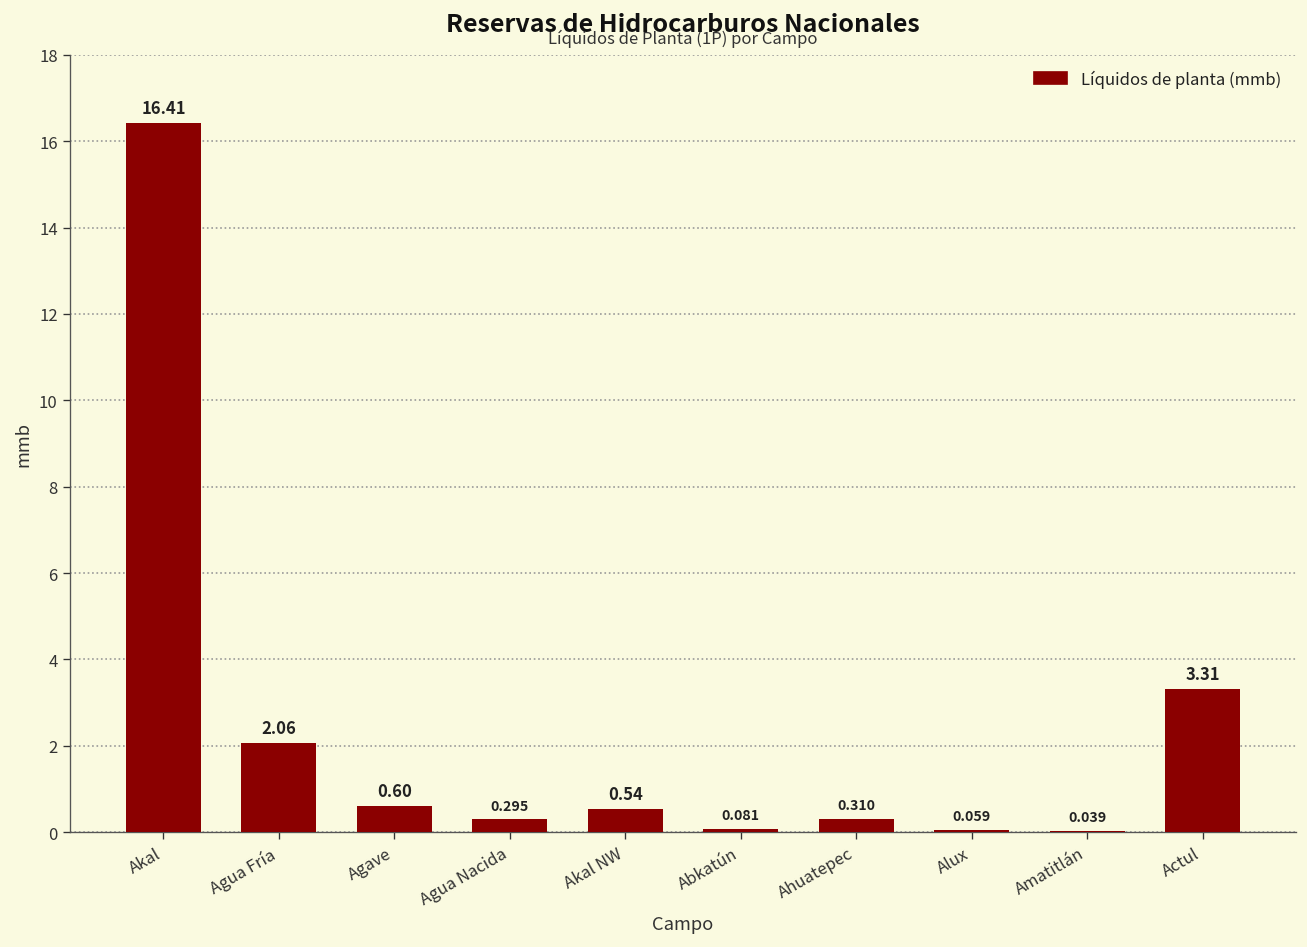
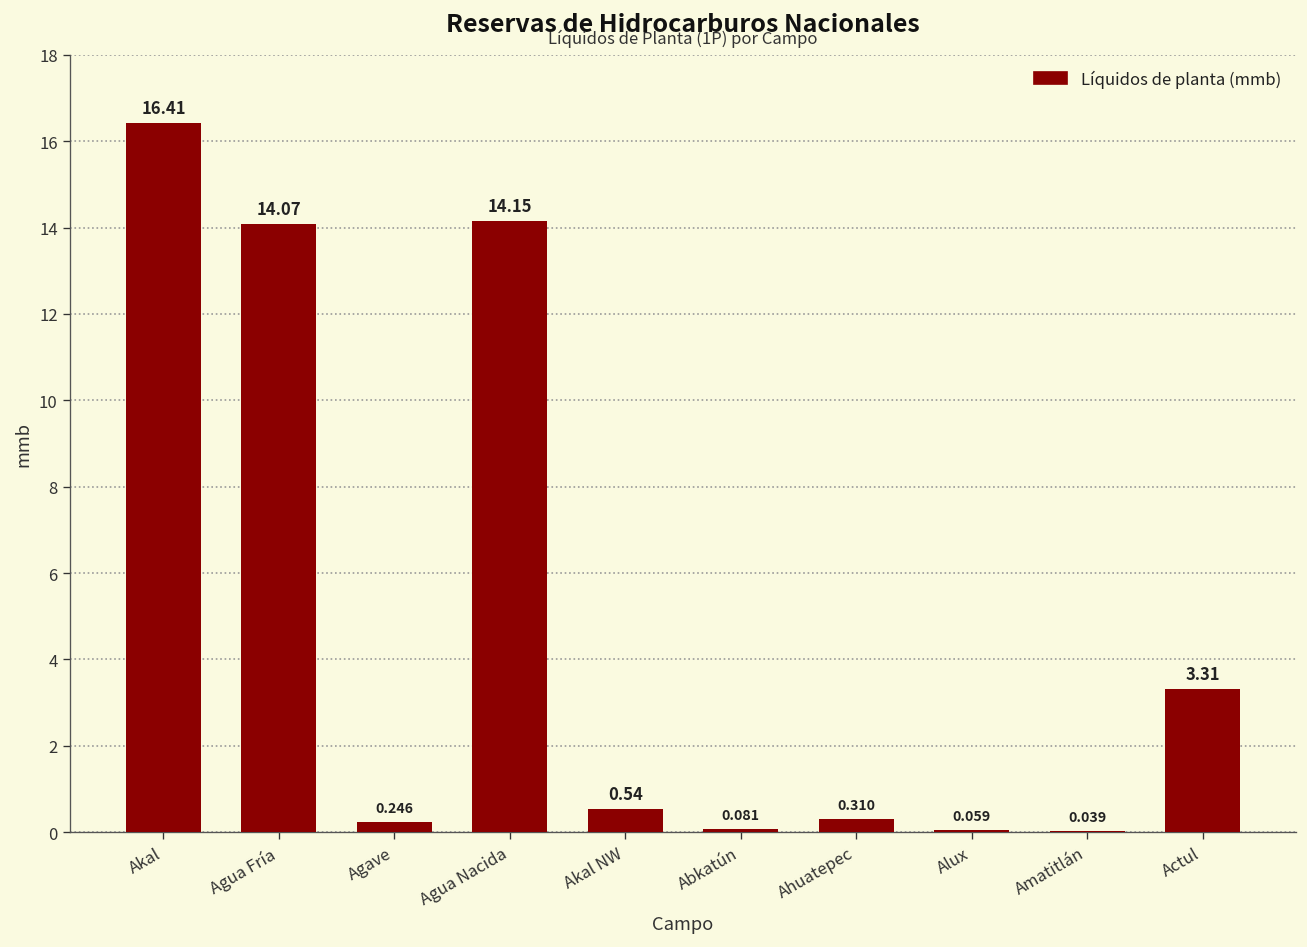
  {
    "Akal": 16.41,
-   "Agua Fría": 2.06,
-   "Agave": 0.60,
-   "Agua Nacida": 0.295,
+   "Agua Fría": 14.07,
+   "Agave": 0.246,
+   "Agua Nacida": 14.15,
    "Akal NW": 0.54,
    "Abkatún": 0.081,
    "Ahuatepec": 0.310,
    "Alux": 0.059,
    "Amatitlán": 0.039,
    "Actul": 3.31
  }
